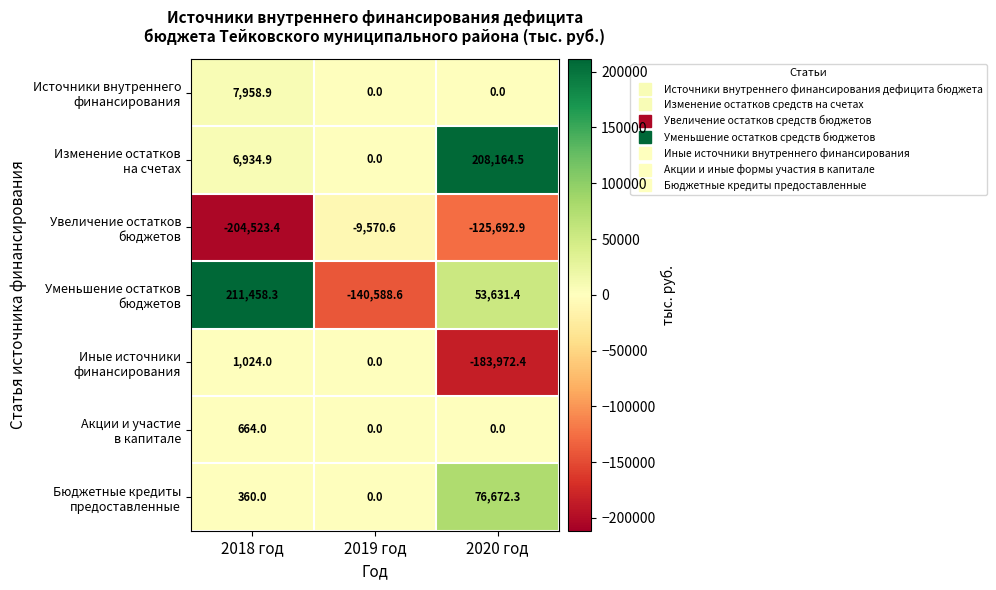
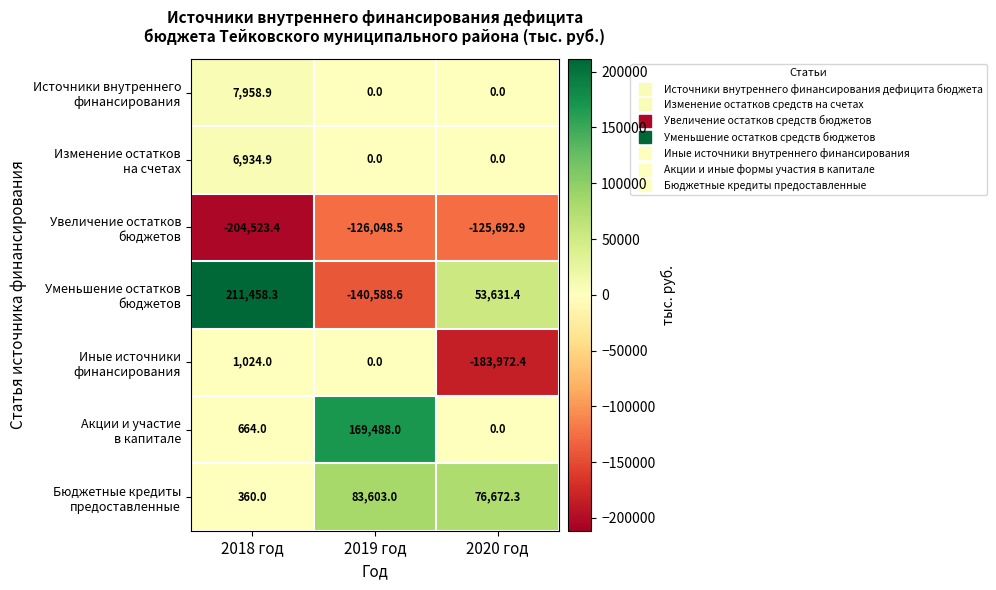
  {
    "Источники внутреннего финансирования": {
      "2018 год": "7,958.9",
      "2019 год": "0.0",
      "2020 год": "0.0"
    },
    "Изменение остатков на счетах": {
      "2018 год": "6,934.9",
      "2019 год": "0.0",
-     "2020 год": "208,164.5"
+     "2020 год": "0.0"
    },
    "Увеличение остатков бюджетов": {
      "2018 год": "-204,523.4",
-     "2019 год": "-9,570.6",
+     "2019 год": "-126,048.5",
      "2020 год": "-125,692.9"
    },
    "Уменьшение остатков бюджетов": {
      "2018 год": "211,458.3",
      "2019 год": "-140,588.6",
      "2020 год": "53,631.4"
    },
    "Иные источники финансирования": {
      "2018 год": "1,024.0",
      "2019 год": "0.0",
      "2020 год": "-183,972.4"
    },
    "Акции и участие в капитале": {
      "2018 год": "664.0",
-     "2019 год": "0.0",
+     "2019 год": "169,488.0",
      "2020 год": "0.0"
    },
    "Бюджетные кредиты предоставленные": {
      "2018 год": "360.0",
-     "2019 год": "0.0",
+     "2019 год": "83,603.0",
      "2020 год": "76,672.3"
    }
  }
